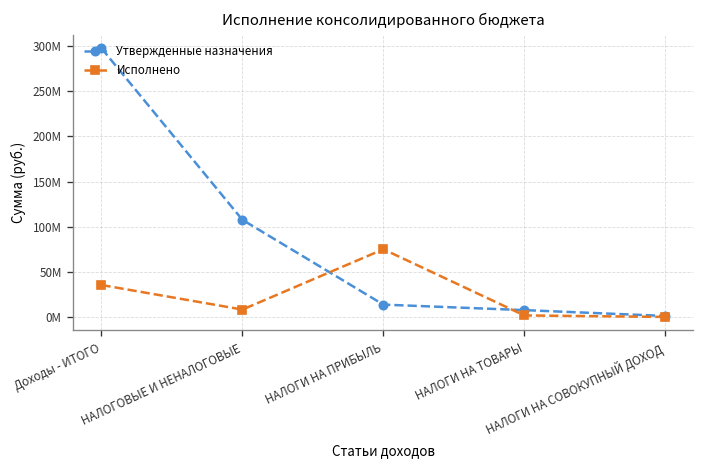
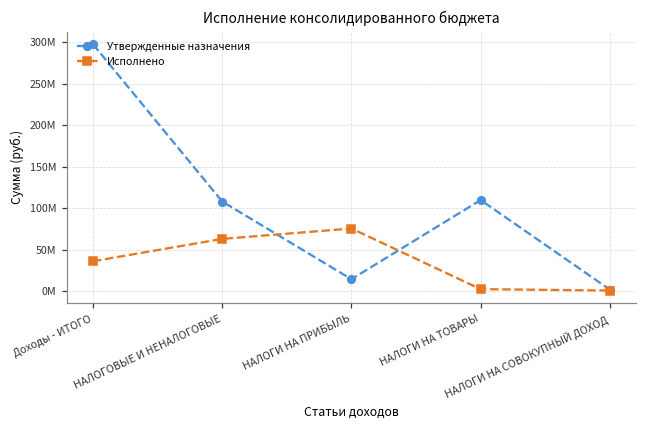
  {
    "Утвержденные назначения": {
      "Доходы - ИТОГО": 300000000,
      "НАЛОГОВЫЕ И НЕНАЛОГОВЫЕ": 110000000,
      "НАЛОГИ НА ПРИБЫЛЬ": 10000000,
-     "НАЛОГИ НА ТОВАРЫ": 10000000
+     "НАЛОГИ НА ТОВАРЫ": 110000000
    },
    "Исполнено": {
      "Доходы - ИТОГО": 40000000,
-     "НАЛОГОВЫЕ И НЕНАЛОГОВЫЕ": 10000000,
+     "НАЛОГОВЫЕ И НЕНАЛОГОВЫЕ": 60000000,
      "НАЛОГИ НА ПРИБЫЛЬ": 80000000,
      "НАЛОГИ НА ТОВАРЫ": 0
    }
  }
